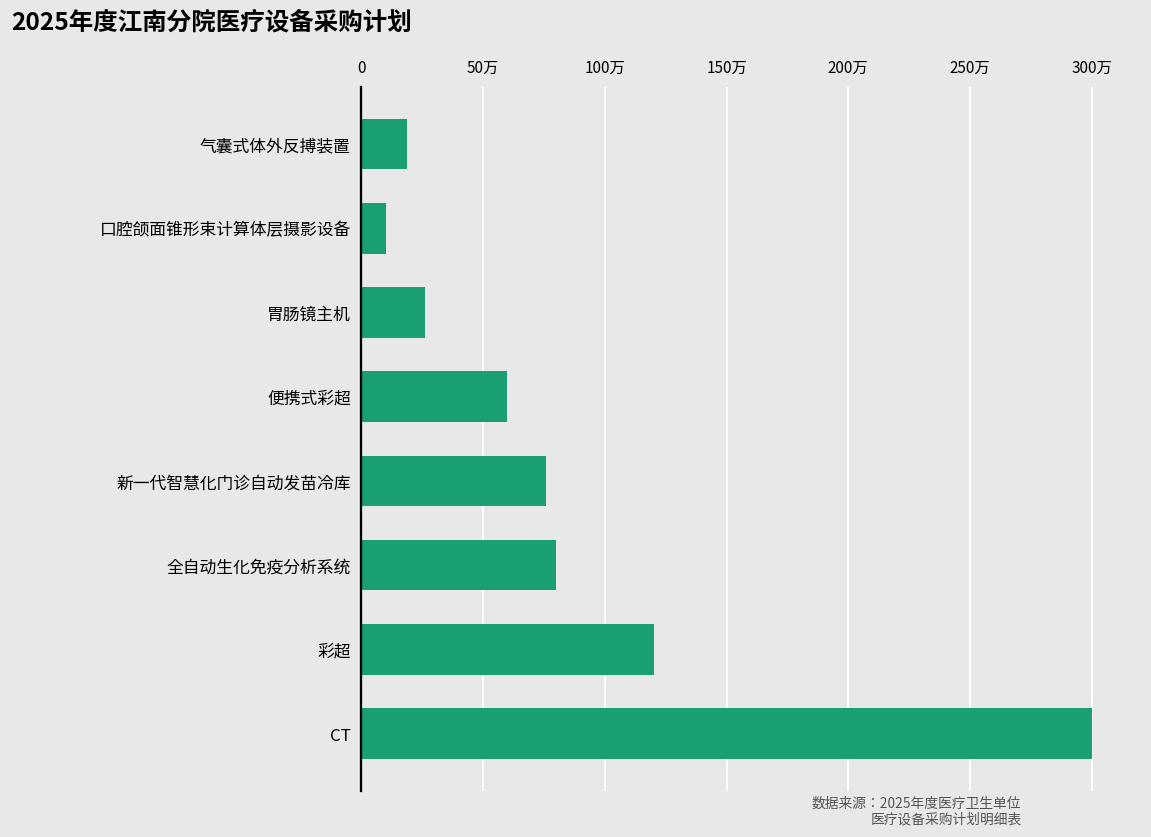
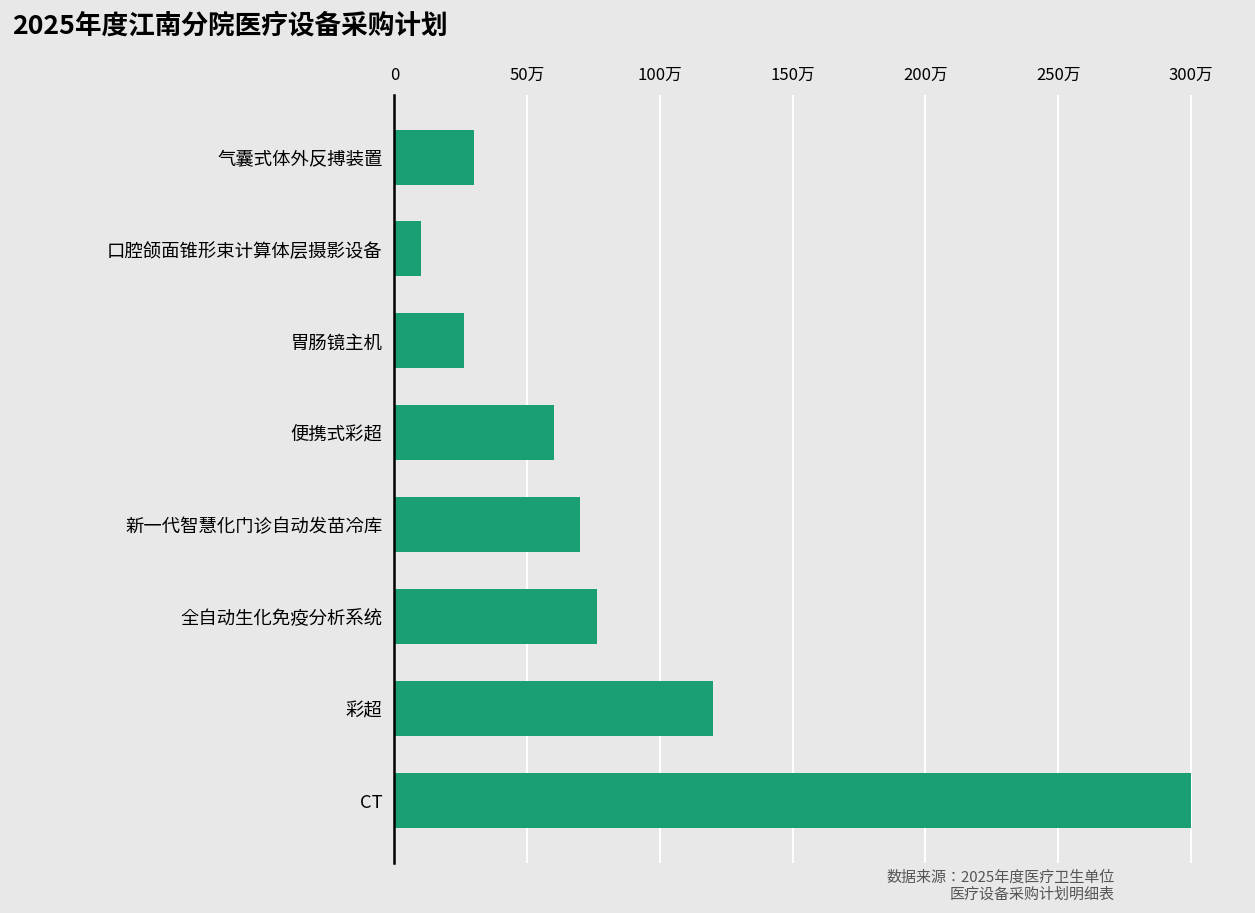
  {
-   "气囊式体外反搏装置": "19万",
+   "气囊式体外反搏装置": "30万",
    "口腔颌面锥形束计算体层摄影设备": "10万",
    "胃肠镜主机": "26万",
    "便携式彩超": "60万",
-   "新一代智慧化门诊自动发苗冷库": "76万",
-   "全自动生化免疫分析系统": "80万",
+   "新一代智慧化门诊自动发苗冷库": "70万",
+   "全自动生化免疫分析系统": "76万",
    "彩超": "120万",
    "CT": "300万"
  }
